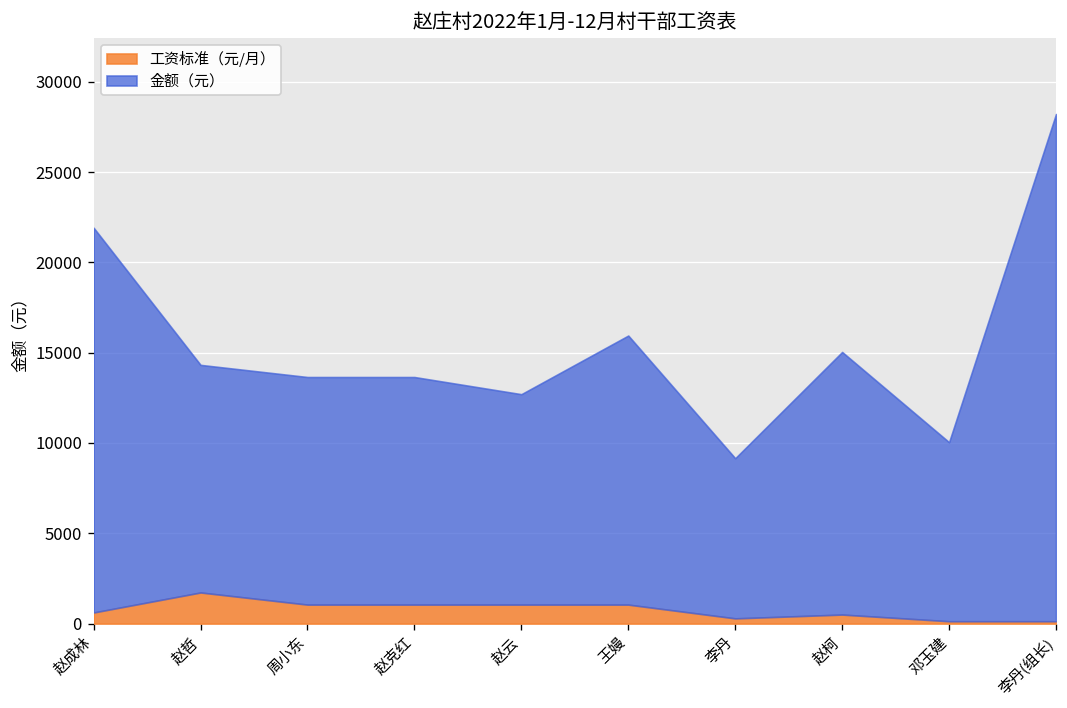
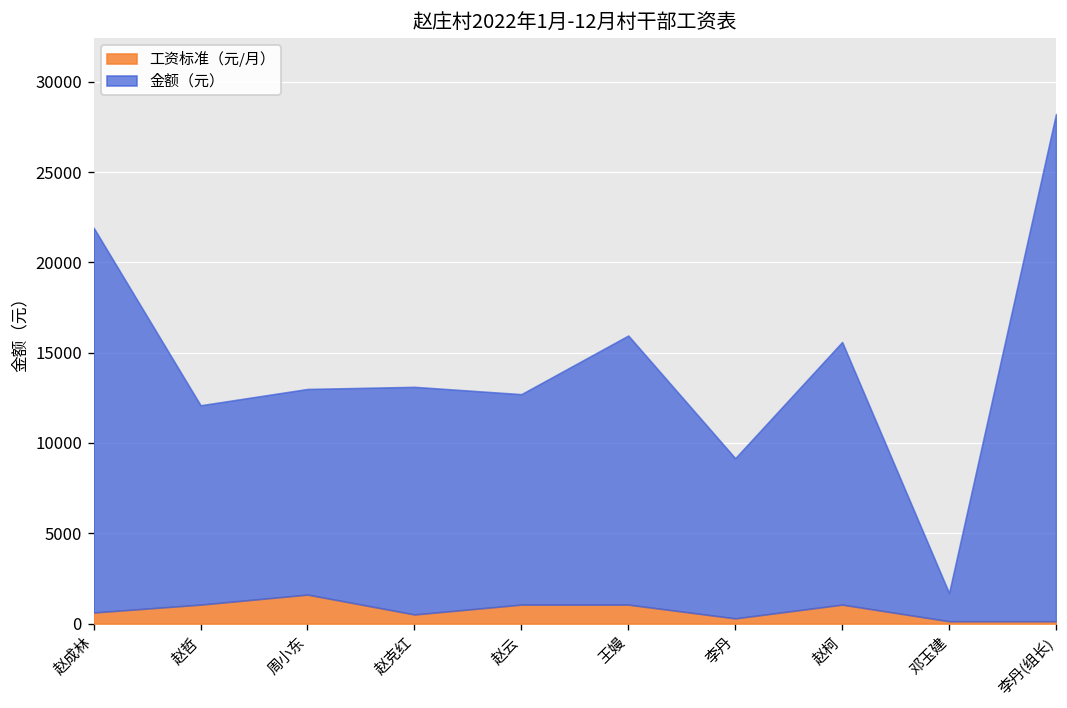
  {
    "工资标准（元/月）": {
      "赵成林": 600,
-     "赵哲": 1700,
-     "周小东": 1100,
-     "赵克红": 1100,
+     "赵哲": 1100,
+     "周小东": 1600,
+     "赵克红": 500,
      "赵云": 1100,
      "王嫚": 1100,
      "李丹": 300,
-     "赵柯": 500
+     "赵柯": 1100
    },
    "金额（元）": {
      "赵成林": 21300,
-     "赵哲": 12600,
-     "周小东": 12600,
+     "赵哲": 11000,
+     "周小东": 11400,
      "赵克红": 12600,
      "赵云": 11700,
      "王嫚": 14900,
      "李丹": 8900,
      "赵柯": 14500,
-     "邓玉建": 9900,
+     "邓玉建": 1600,
      "李丹(组长)": 28100
    }
  }
